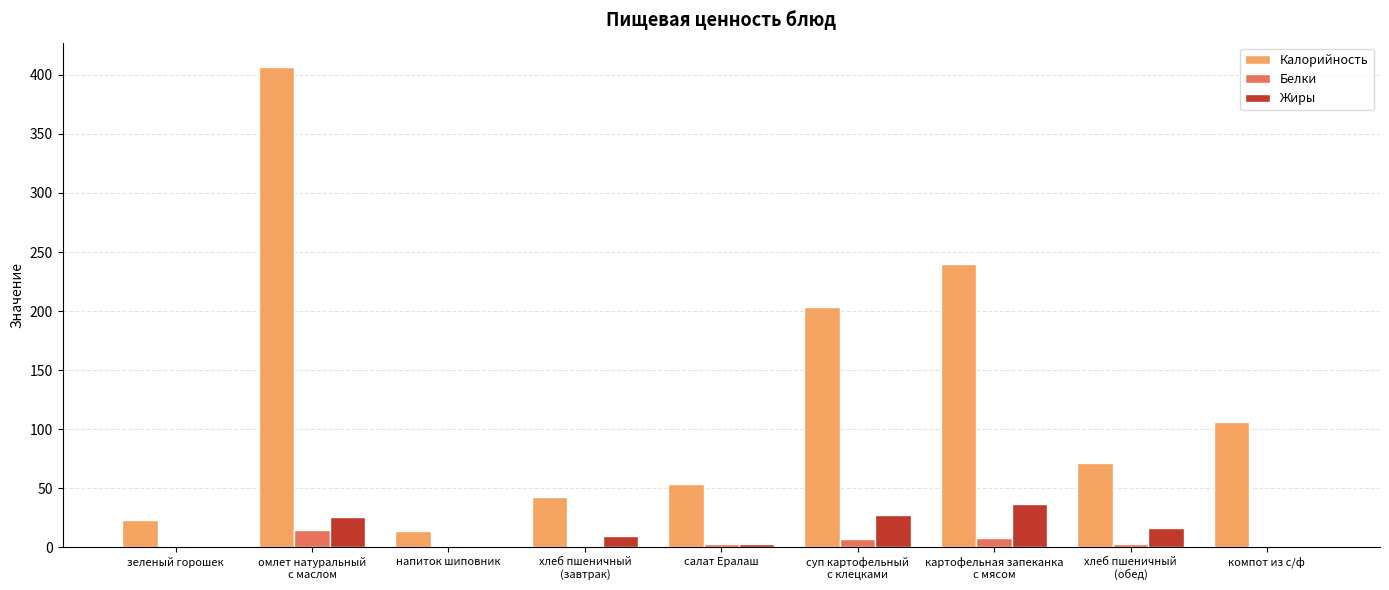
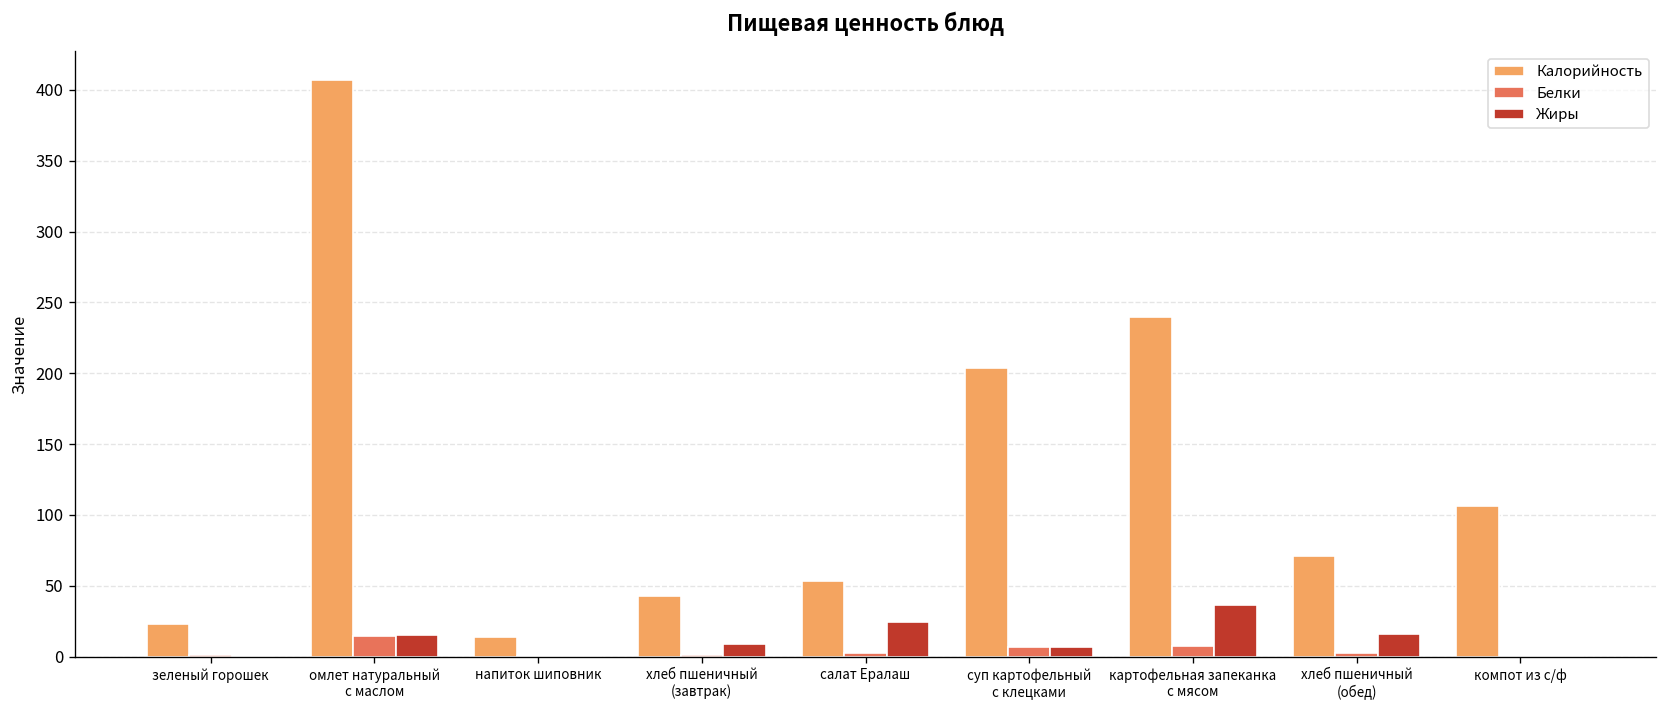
  {
    "Жиры": {
      "зеленый горошек": 0,
-     "омлет натуральный с маслом": 25,
+     "омлет натуральный с маслом": 15,
      "хлеб пшеничный (завтрак)": 9,
-     "салат Ералаш": 3,
-     "суп картофельный с клецками": 28,
+     "салат Ералаш": 24,
+     "суп картофельный с клецками": 7,
      "картофельная запеканка с мясом": 36,
      "хлеб пшеничный (обед)": 16,
      "компот из с/ф": 0
    }
  }
